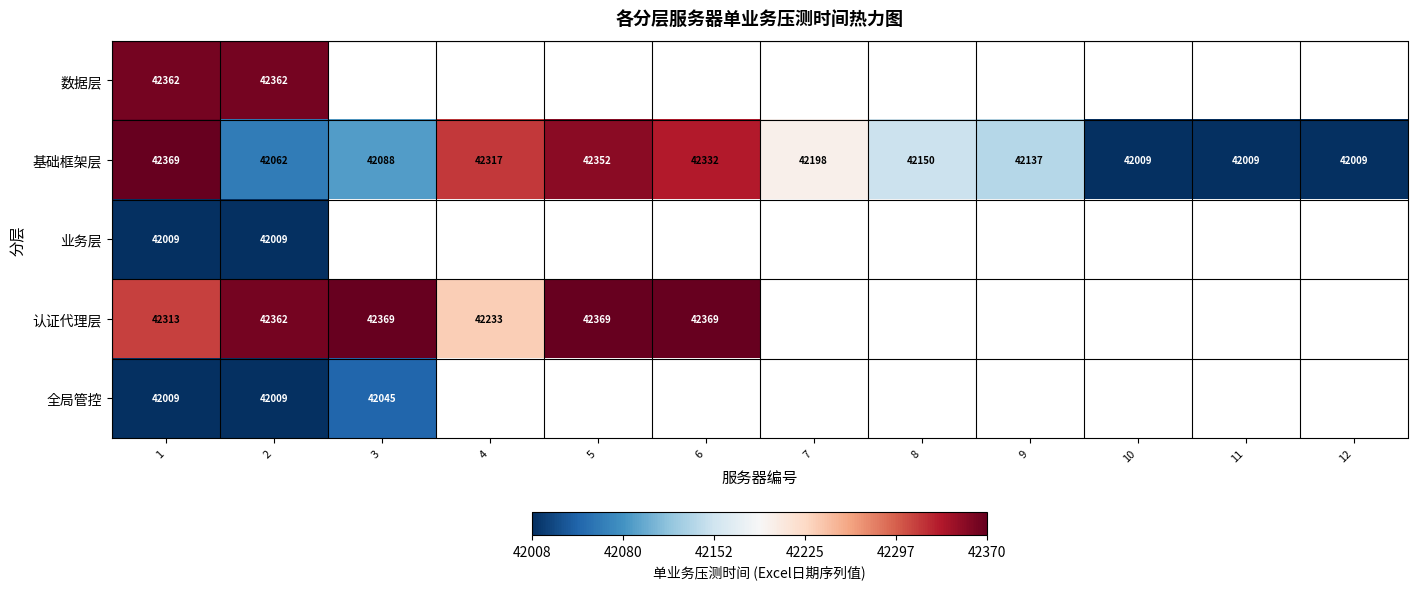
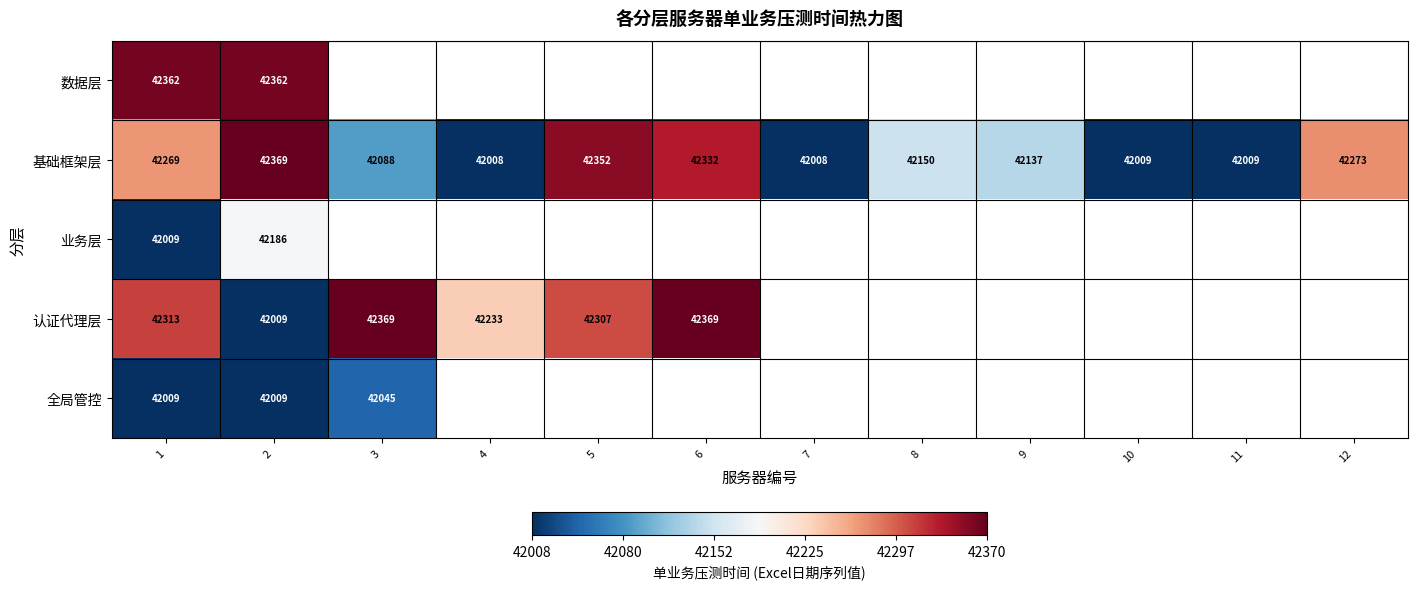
  {
    "数据层": {
      "1": 42362,
      "2": 42362
    },
    "基础框架层": {
-     "1": 42369,
-     "2": 42062,
+     "1": 42269,
+     "2": 42369,
      "3": 42088,
-     "4": 42317,
+     "4": 42008,
      "5": 42352,
      "6": 42332,
-     "7": 42198,
+     "7": 42008,
      "8": 42150,
      "9": 42137,
      "10": 42009,
      "11": 42009,
-     "12": 42009
+     "12": 42273
    },
    "业务层": {
      "1": 42009,
-     "2": 42009
+     "2": 42186
    },
    "认证代理层": {
      "1": 42313,
-     "2": 42362,
+     "2": 42009,
      "3": 42369,
      "4": 42233,
-     "5": 42369,
+     "5": 42307,
      "6": 42369
    },
    "全局管控": {
      "1": 42009,
      "2": 42009,
      "3": 42045
    }
  }
